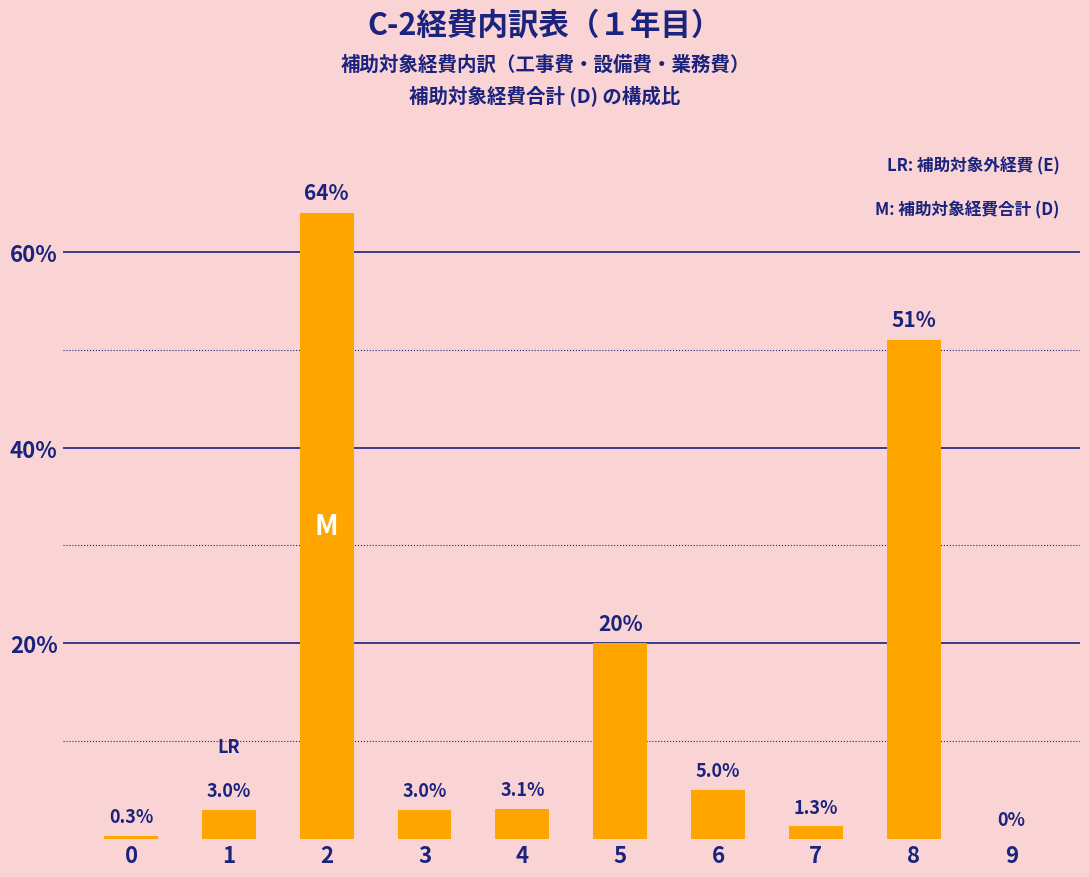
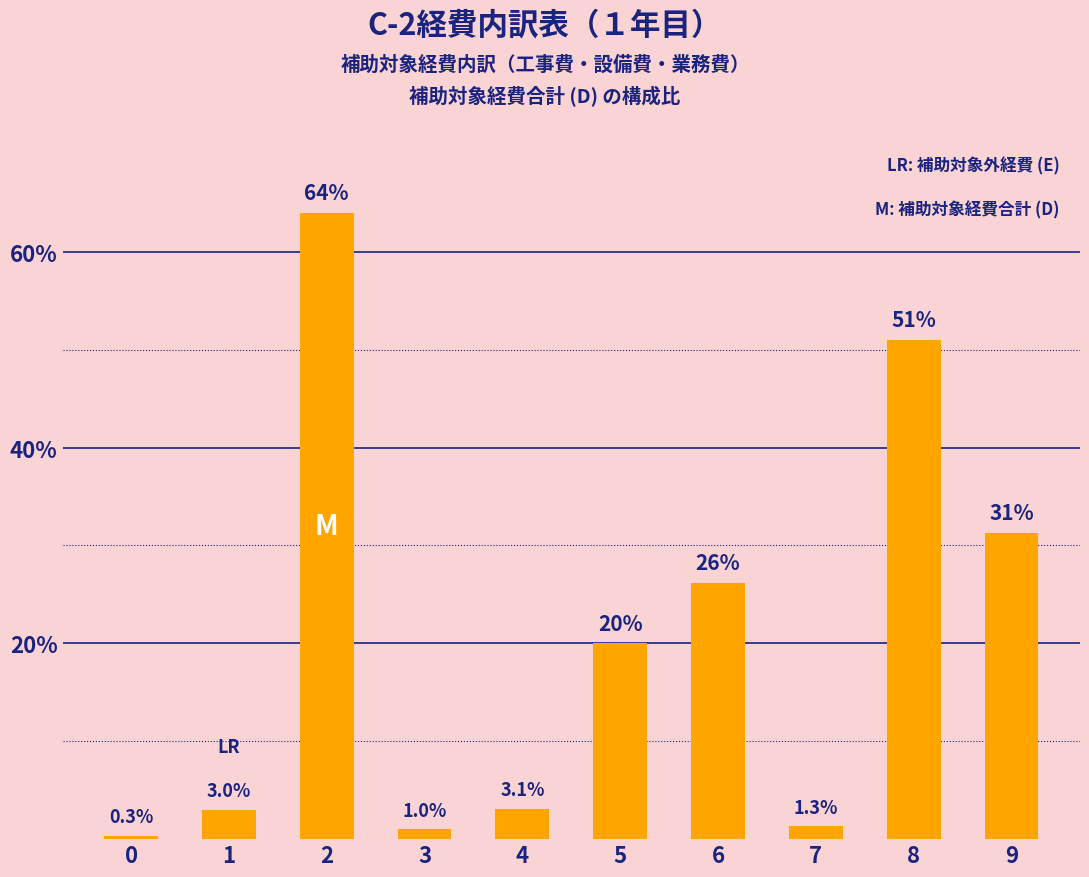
  {
    "0": "0.3%",
    "1": "3.0%",
    "2": "64%",
-   "3": "3.0%",
+   "3": "1.0%",
    "4": "3.1%",
    "5": "20%",
-   "6": "5.0%",
+   "6": "26%",
    "7": "1.3%",
    "8": "51%",
-   "9": "0%"
+   "9": "31%"
  }
